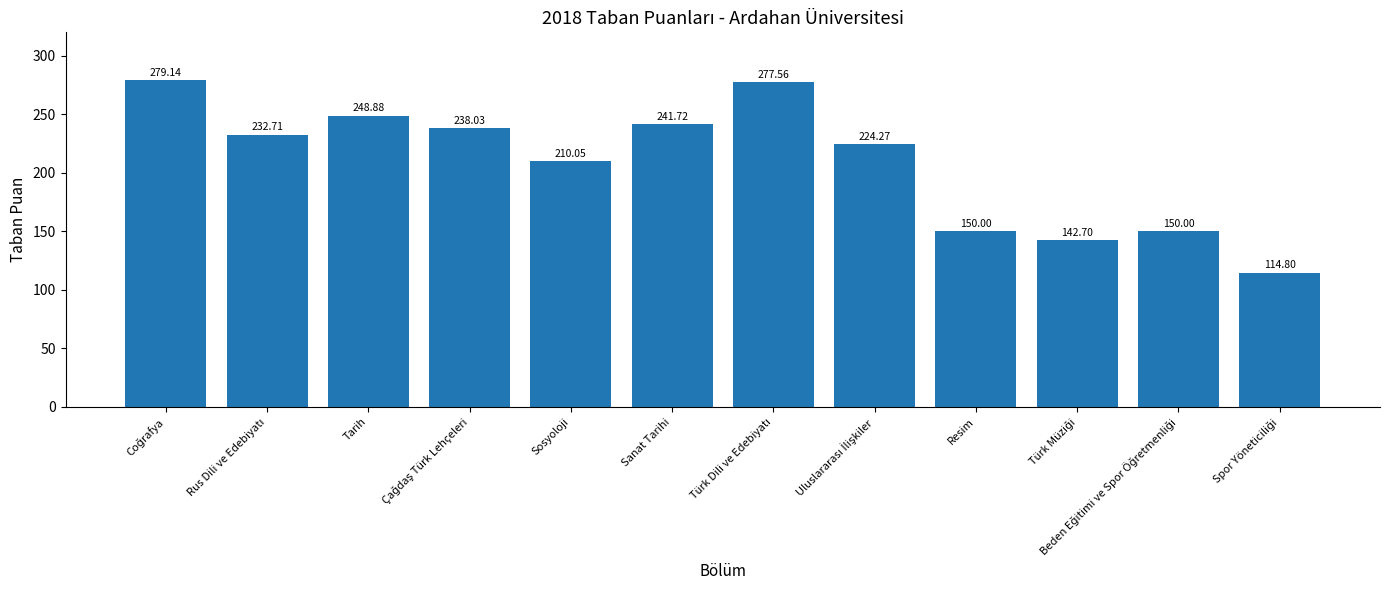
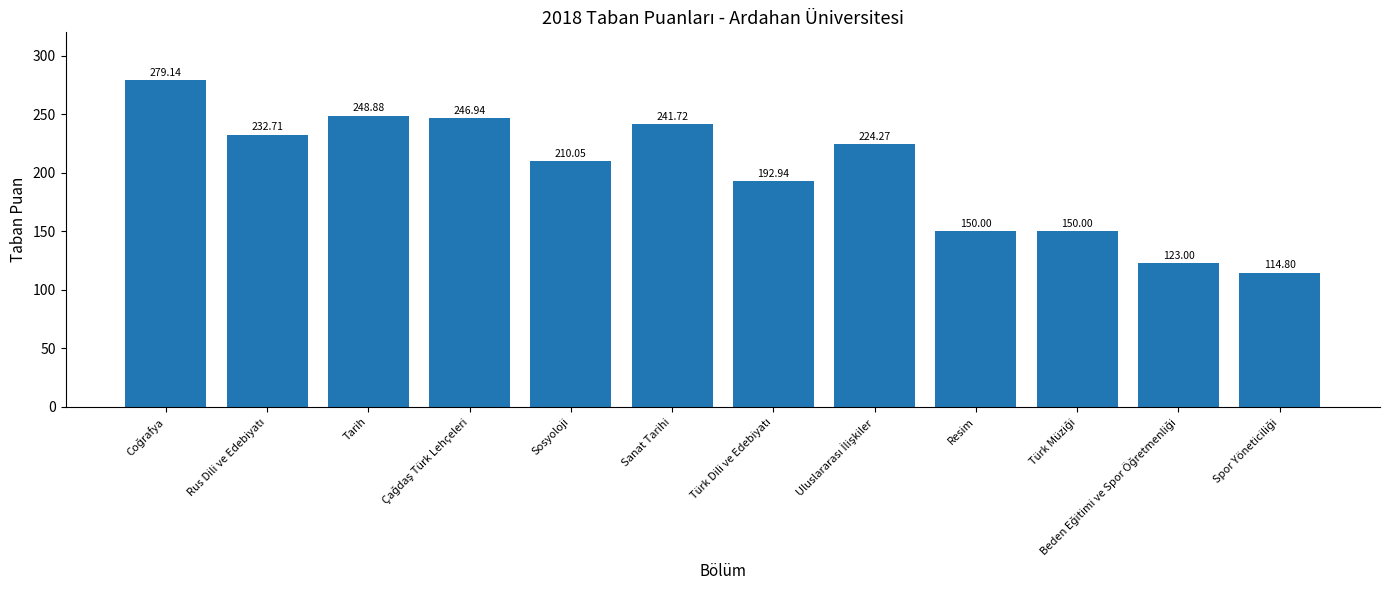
  {
    "Coğrafya": 279.14,
    "Rus Dili ve Edebiyatı": 232.71,
    "Tarih": 248.88,
-   "Çağdaş Türk Lehçeleri": 238.03,
+   "Çağdaş Türk Lehçeleri": 246.94,
    "Sosyoloji": 210.05,
    "Sanat Tarihi": 241.72,
-   "Türk Dili ve Edebiyatı": 277.56,
+   "Türk Dili ve Edebiyatı": 192.94,
    "Uluslararası İlişkiler": 224.27,
    "Resim": 150.00,
-   "Türk Müziği": 142.70,
-   "Beden Eğitimi ve Spor Öğretmenliği": 150.00,
+   "Türk Müziği": 150.00,
+   "Beden Eğitimi ve Spor Öğretmenliği": 123.00,
    "Spor Yöneticiliği": 114.80
  }
